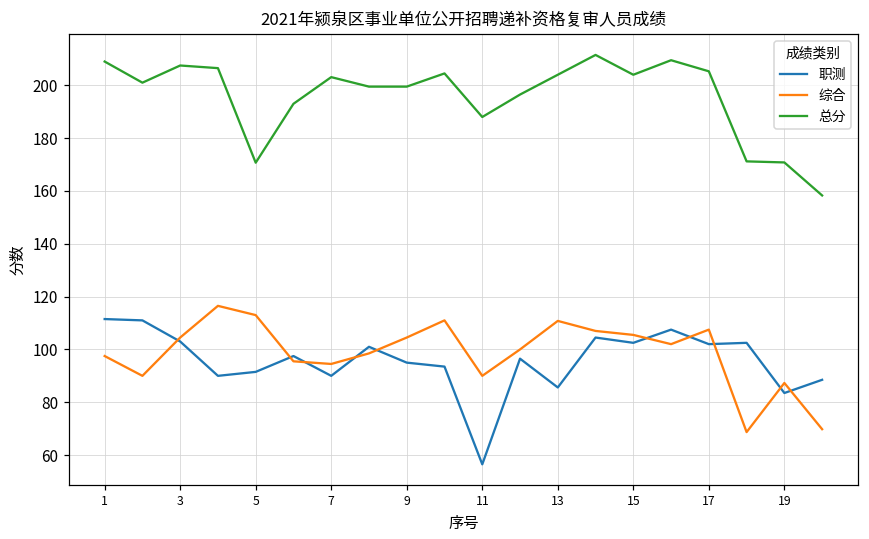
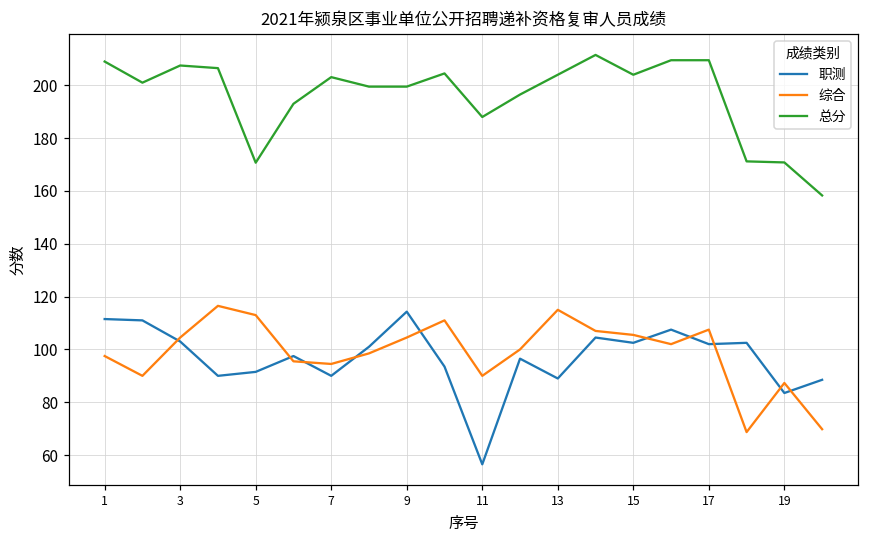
  {
    "职测": {
      "1": 112,
      "3": 103,
      "5": 92,
      "7": 90,
-     "9": 95,
+     "9": 114,
      "11": 57,
-     "13": 86,
+     "13": 89,
      "15": 103,
      "17": 102,
      "19": 84
    },
    "综合": {
      "1": 98,
      "3": 105,
      "5": 113,
      "7": 95,
      "9": 105,
      "11": 90,
-     "13": 111,
+     "13": 115,
      "15": 106,
      "17": 108,
      "19": 87
    },
    "总分": {
      "1": 209,
      "3": 208,
      "5": 171,
      "7": 203,
      "9": 200,
      "11": 188,
      "13": 204,
      "15": 204,
-     "17": 205,
+     "17": 210,
      "19": 171
    }
  }
